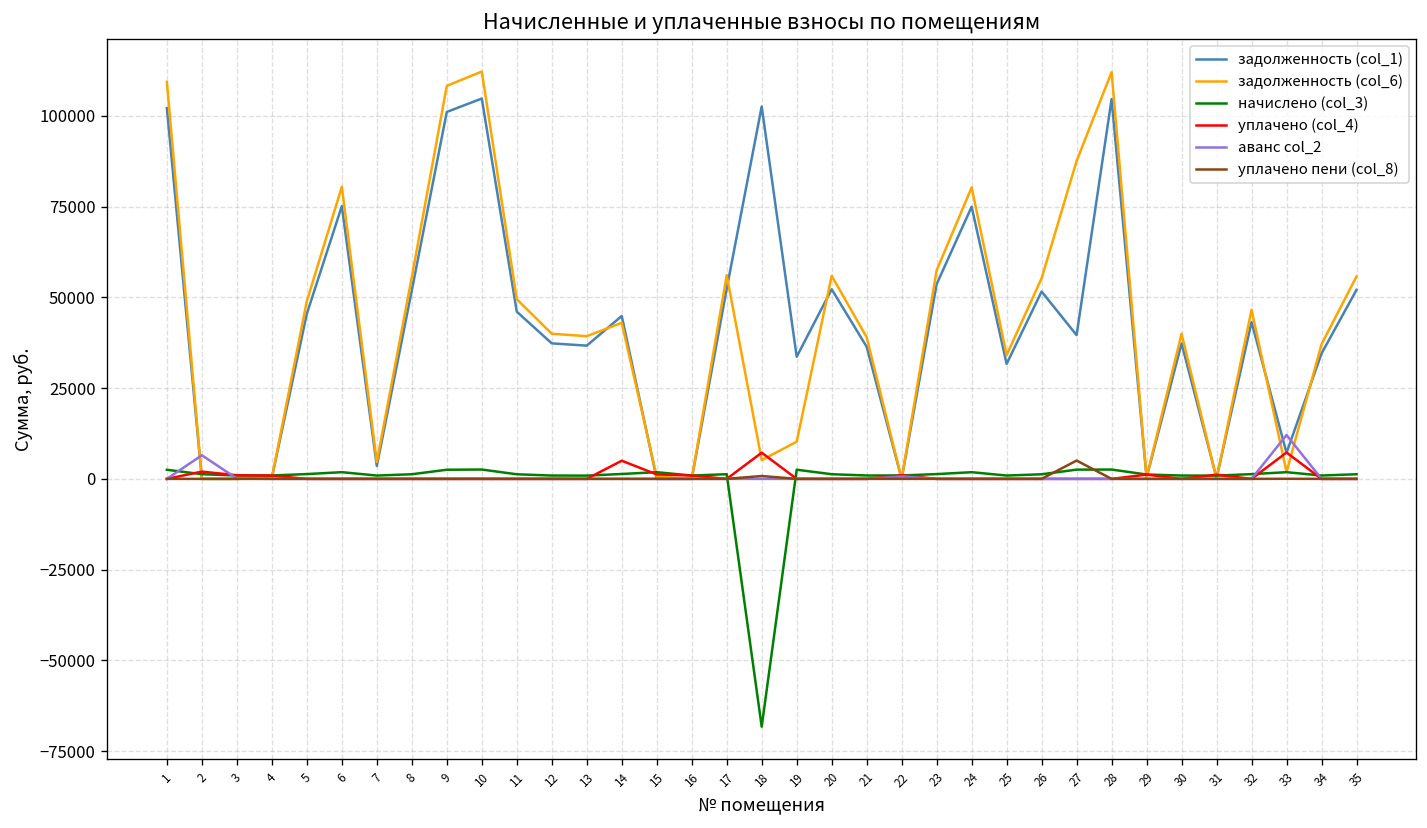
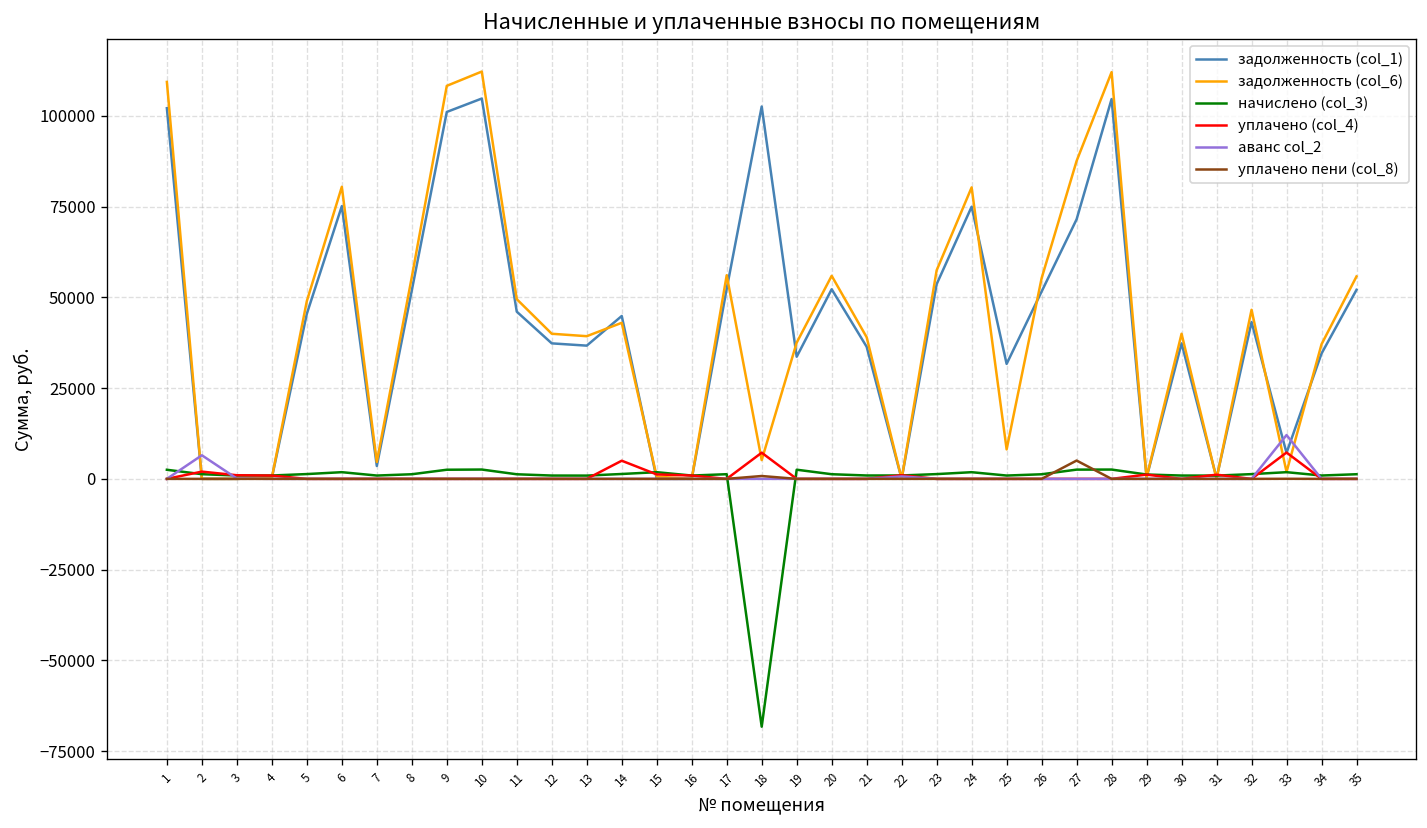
  {
    "задолженность (col_1)": {
      "1": 102000,
      "5": 45000,
      "6": 75000,
      "7": 4000,
      "8": 52000,
      "9": 101000,
      "10": 105000,
      "11": 46000,
      "12": 37000,
      "13": 37000,
      "14": 45000,
      "17": 52000,
      "18": 103000,
      "19": 34000,
      "20": 52000,
      "21": 36000,
      "23": 54000,
      "24": 75000,
      "25": 32000,
      "26": 52000,
-     "27": 40000,
+     "27": 71000,
      "28": 105000,
      "30": 37000,
      "32": 43000,
      "34": 35000,
      "35": 52000
    },
    "задолженность (col_6)": {
      "1": 109000,
      "5": 49000,
      "6": 80000,
      "7": 5000,
      "8": 56000,
      "9": 108000,
      "10": 112000,
      "11": 49000,
      "12": 40000,
      "13": 39000,
      "14": 43000,
      "17": 56000,
      "18": 5000,
-     "19": 10000,
+     "19": 38000,
      "20": 56000,
      "21": 39000,
      "23": 57000,
      "24": 80000,
-     "25": 34000,
+     "25": 8000,
      "26": 55000,
      "27": 88000,
      "28": 112000,
      "30": 40000,
      "32": 47000,
      "34": 37000,
      "35": 56000
    },
    "начислено (col_3)": {
      "1": 3000,
      "5": 1000,
      "6": 2000,
      "7": 1000,
      "8": 1000,
      "9": 3000,
      "10": 3000,
      "11": 1000,
      "12": 1000,
      "13": 1000,
      "14": 1000,
      "17": 1000,
      "18": -68000,
      "19": 3000,
      "20": 1000,
      "21": 1000,
      "23": 1000,
      "24": 2000,
      "25": 1000,
      "26": 1000,
      "27": 3000,
      "28": 3000,
      "30": 1000,
      "32": 1000,
      "34": 1000,
      "35": 1000
    },
    "уплачено (col_4)": {
      "14": 5000,
      "18": 7000
    },
    "аванс col_2": {
      "2": 6000,
      "33": 12000
    },
    "уплачено пени (col_8)": {
      "27": 5000,
      "33": 0
    }
  }
